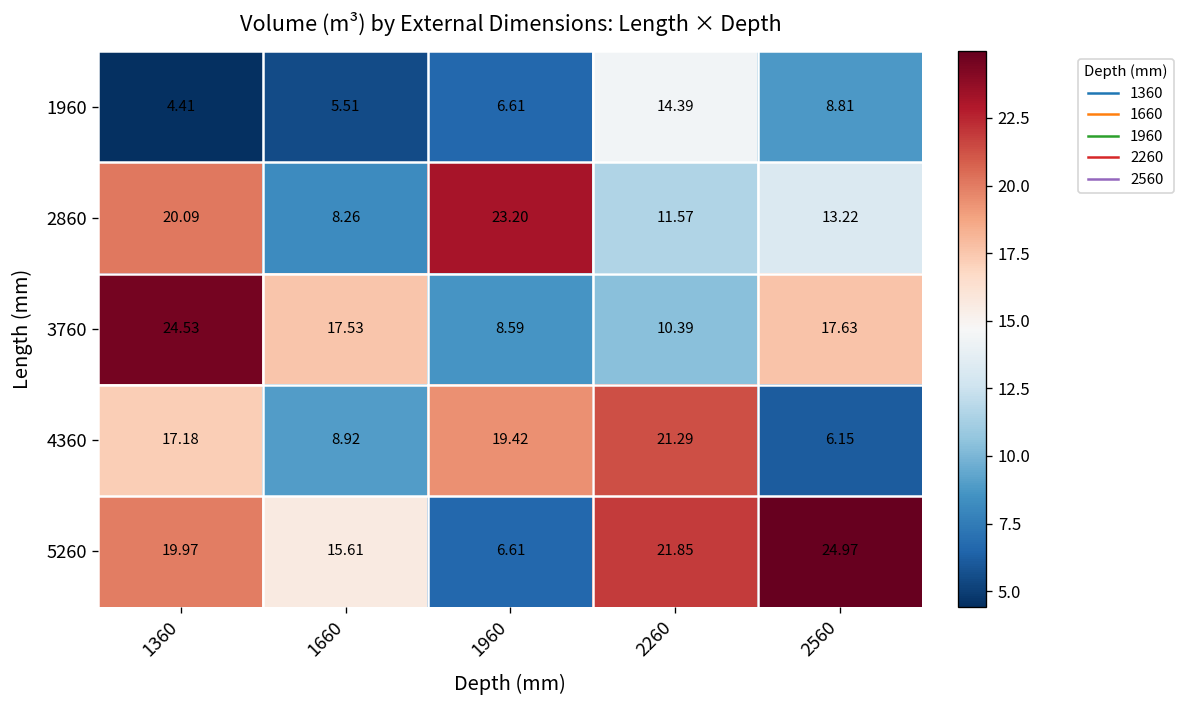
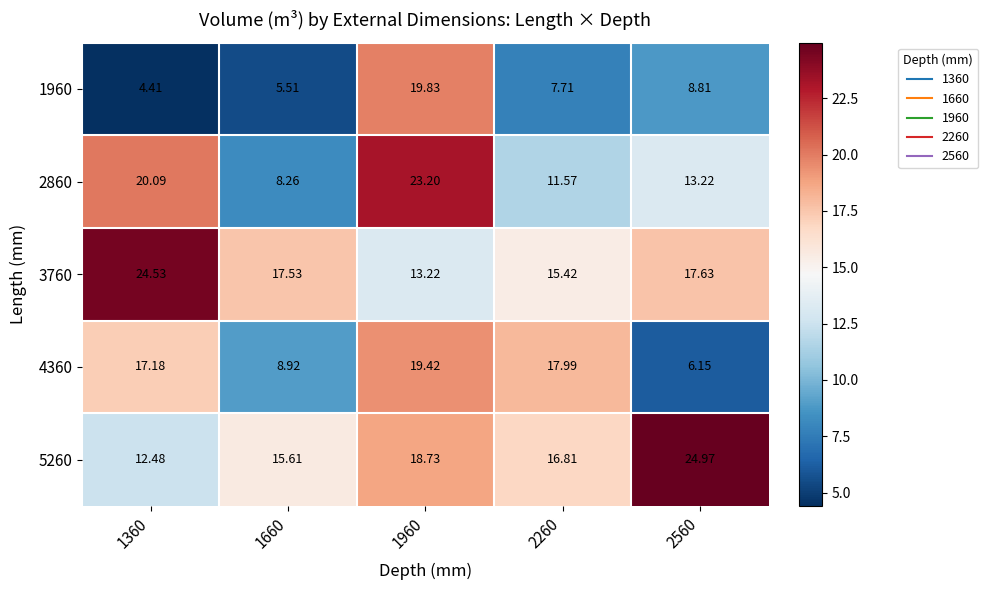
  {
    "1960": {
      "1360": 4.41,
      "1660": 5.51,
-     "1960": 6.61,
-     "2260": 14.39,
+     "1960": 19.83,
+     "2260": 7.71,
      "2560": 8.81
    },
    "2860": {
      "1360": 20.09,
      "1660": 8.26,
      "1960": 23.20,
      "2260": 11.57,
      "2560": 13.22
    },
    "3760": {
      "1360": 24.53,
      "1660": 17.53,
-     "1960": 8.59,
-     "2260": 10.39,
+     "1960": 13.22,
+     "2260": 15.42,
      "2560": 17.63
    },
    "4360": {
      "1360": 17.18,
      "1660": 8.92,
      "1960": 19.42,
-     "2260": 21.29,
+     "2260": 17.99,
      "2560": 6.15
    },
    "5260": {
-     "1360": 19.97,
+     "1360": 12.48,
      "1660": 15.61,
-     "1960": 6.61,
-     "2260": 21.85,
+     "1960": 18.73,
+     "2260": 16.81,
      "2560": 24.97
    }
  }
